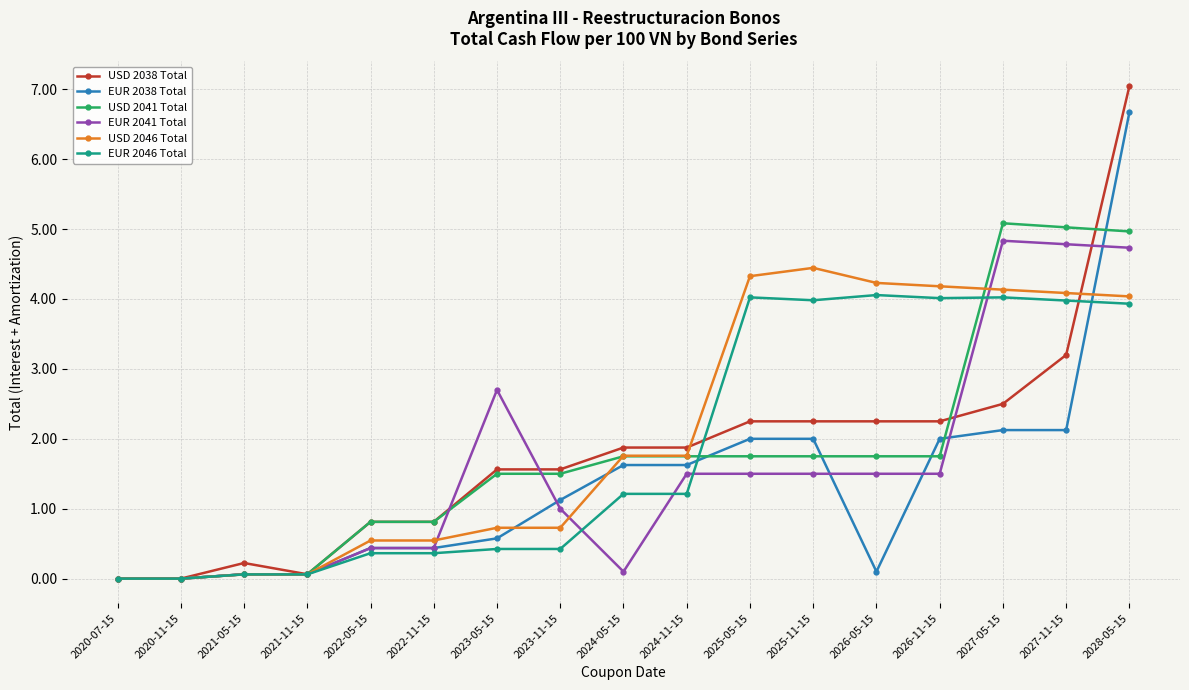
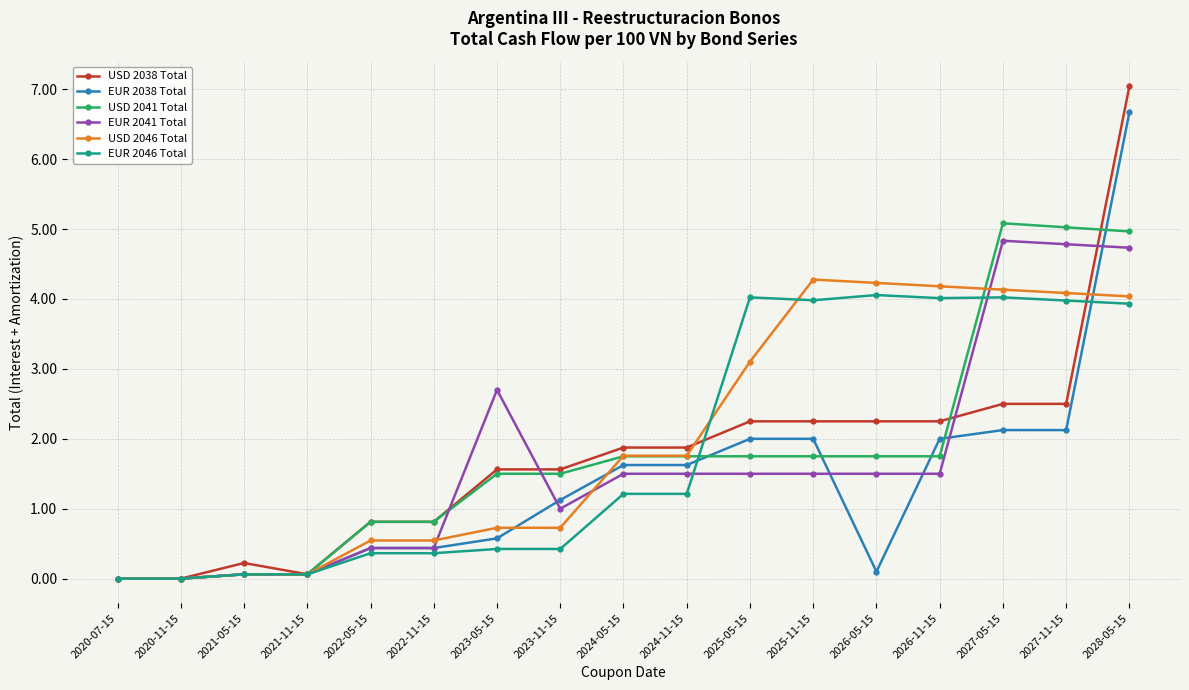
  {
    "USD 2038 Total": {
      "2021-05-15": 0.2,
      "2023-05-15": 1.6,
      "2023-11-15": 1.6,
      "2024-05-15": 1.9,
      "2024-11-15": 1.9,
      "2025-05-15": 2.3,
      "2025-11-15": 2.3,
      "2026-05-15": 2.3,
      "2026-11-15": 2.3,
      "2027-05-15": 2.5,
-     "2027-11-15": 3.2,
+     "2027-11-15": 2.5,
      "2028-05-15": 7.0
    },
    "EUR 2038 Total": {
      "2023-05-15": 0.6,
      "2023-11-15": 1.1,
      "2024-05-15": 1.6,
      "2024-11-15": 1.6,
      "2025-05-15": 2.0,
      "2025-11-15": 2.0,
      "2026-05-15": 0.1,
      "2026-11-15": 2.0,
      "2027-05-15": 2.1,
      "2027-11-15": 2.1,
      "2028-05-15": 6.7
    },
    "EUR 2041 Total": {
      "2023-05-15": 2.7,
      "2023-11-15": 1.0,
-     "2024-05-15": 0.1,
+     "2024-05-15": 1.5,
      "2024-11-15": 1.5,
      "2025-05-15": 1.5,
      "2025-11-15": 1.5,
      "2026-05-15": 1.5,
      "2026-11-15": 1.5,
      "2027-05-15": 4.8,
      "2027-11-15": 4.8,
      "2028-05-15": 4.7
    },
    "USD 2046 Total": {
      "2022-05-15": 0.5,
      "2022-11-15": 0.5,
      "2023-05-15": 0.7,
      "2023-11-15": 0.7,
-     "2025-05-15": 4.3,
-     "2025-11-15": 4.4,
+     "2025-05-15": 3.1,
+     "2025-11-15": 4.3,
      "2026-05-15": 4.2,
      "2026-11-15": 4.2,
      "2027-05-15": 4.1,
      "2027-11-15": 4.1,
      "2028-05-15": 4.0
    }
  }
